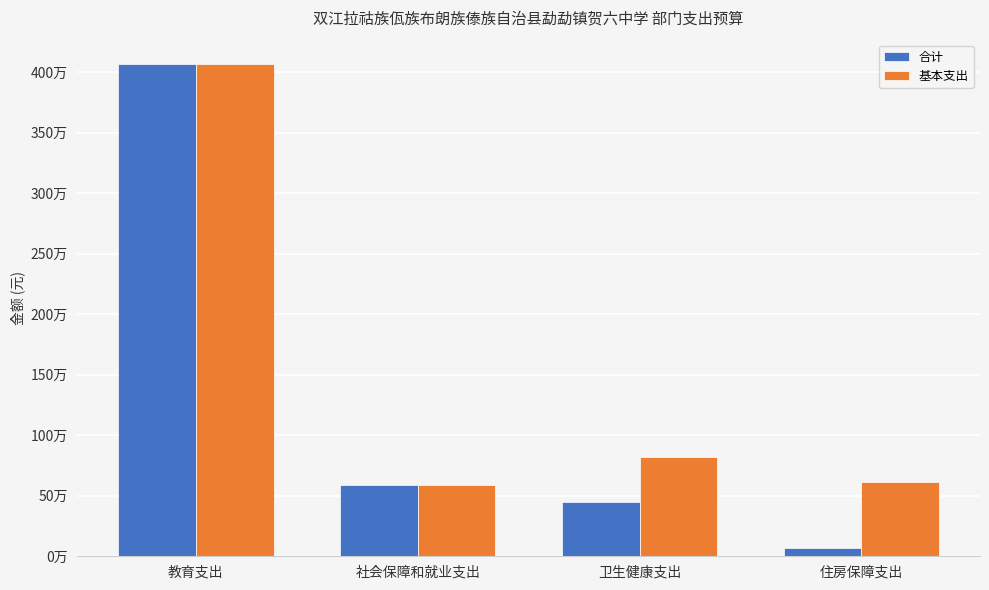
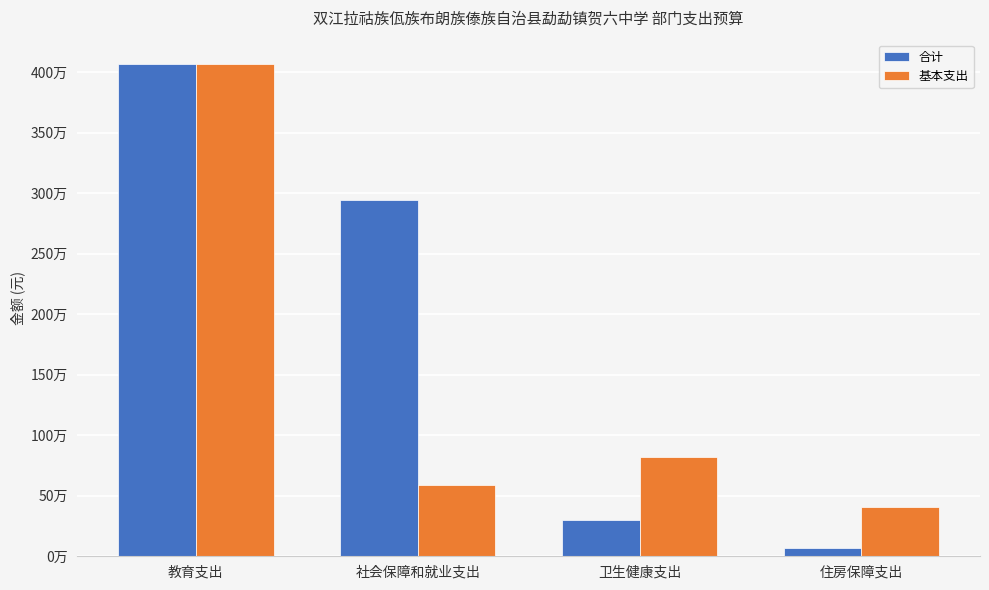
  {
    "合计": {
      "教育支出": "407万",
-     "社会保障和就业支出": "59万",
-     "卫生健康支出": "45万",
+     "社会保障和就业支出": "295万",
+     "卫生健康支出": "30万",
      "住房保障支出": "6万"
    },
    "基本支出": {
      "教育支出": "407万",
      "社会保障和就业支出": "59万",
      "卫生健康支出": "82万",
-     "住房保障支出": "61万"
+     "住房保障支出": "40万"
    }
  }
